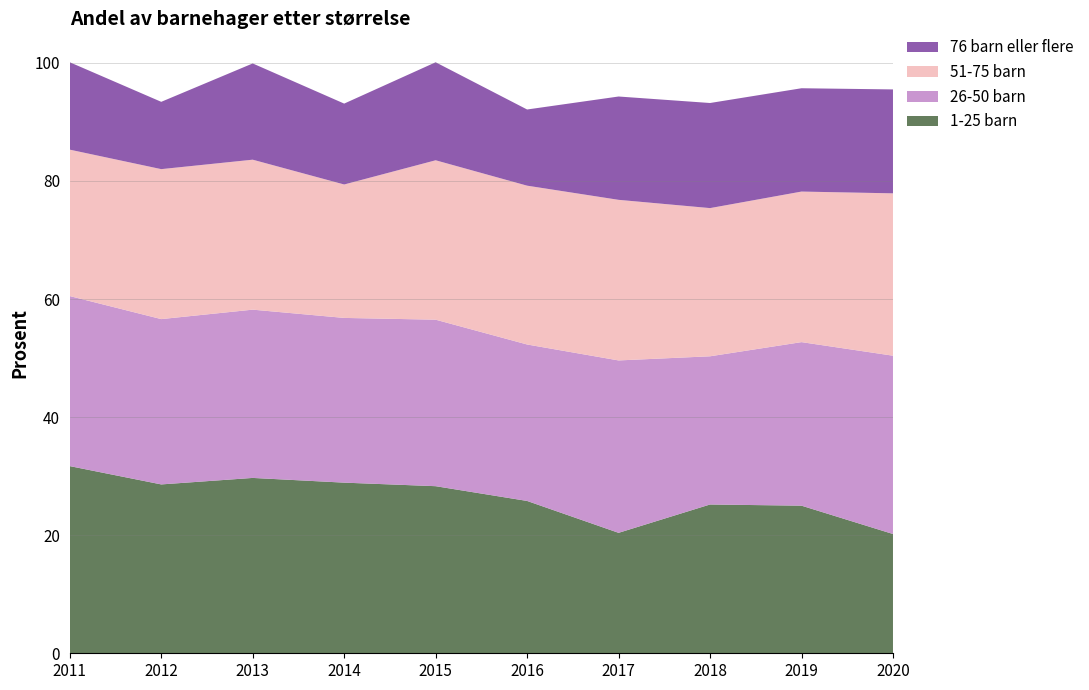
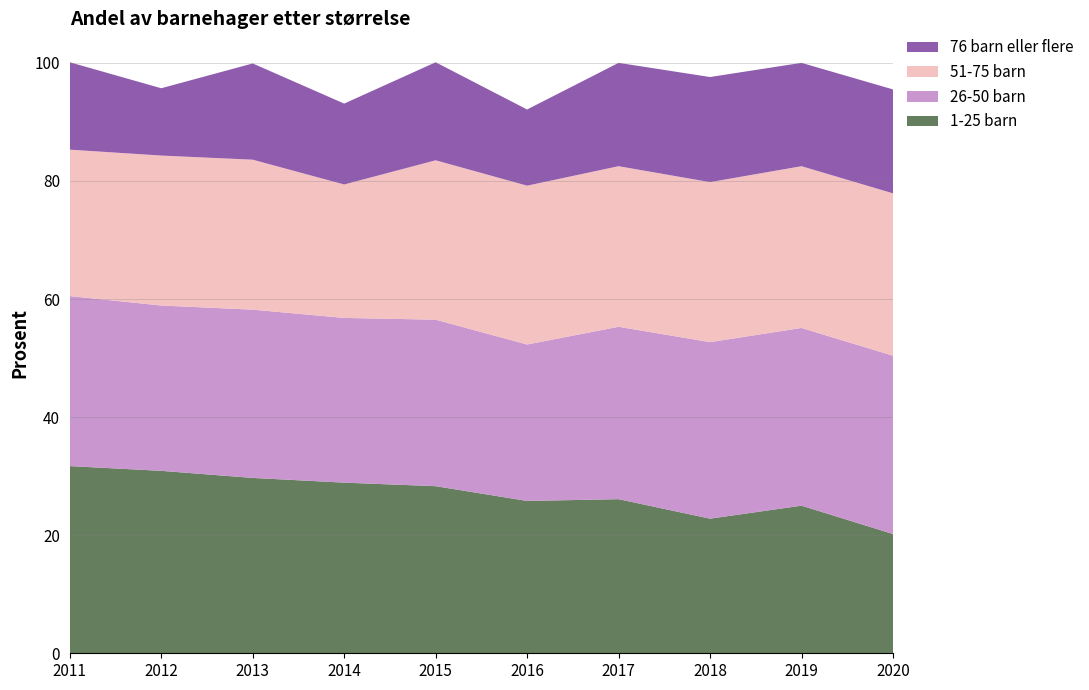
  {
    "1-25 barn": {
      "2011": 32,
-     "2012": 29,
+     "2012": 31,
      "2013": 30,
      "2014": 29,
      "2015": 28,
      "2016": 26,
-     "2017": 20,
-     "2018": 25,
+     "2017": 26,
+     "2018": 23,
      "2019": 25,
      "2020": 20
    },
    "26-50 barn": {
      "2011": 29,
      "2012": 28,
      "2013": 29,
      "2014": 28,
      "2015": 28,
      "2016": 26,
      "2017": 29,
-     "2018": 25,
-     "2019": 28,
+     "2018": 30,
+     "2019": 30,
      "2020": 30
    },
    "51-75 barn": {
      "2011": 25,
      "2012": 25,
      "2013": 25,
      "2014": 23,
      "2015": 27,
      "2016": 27,
      "2017": 27,
-     "2018": 25,
-     "2019": 26,
+     "2018": 27,
+     "2019": 27,
      "2020": 28
    },
    "76 barn eller flere": {
      "2011": 15,
      "2012": 11,
      "2013": 16,
      "2014": 14,
      "2015": 17,
      "2016": 13,
      "2017": 18,
      "2018": 18,
      "2019": 18,
      "2020": 18
    }
  }
